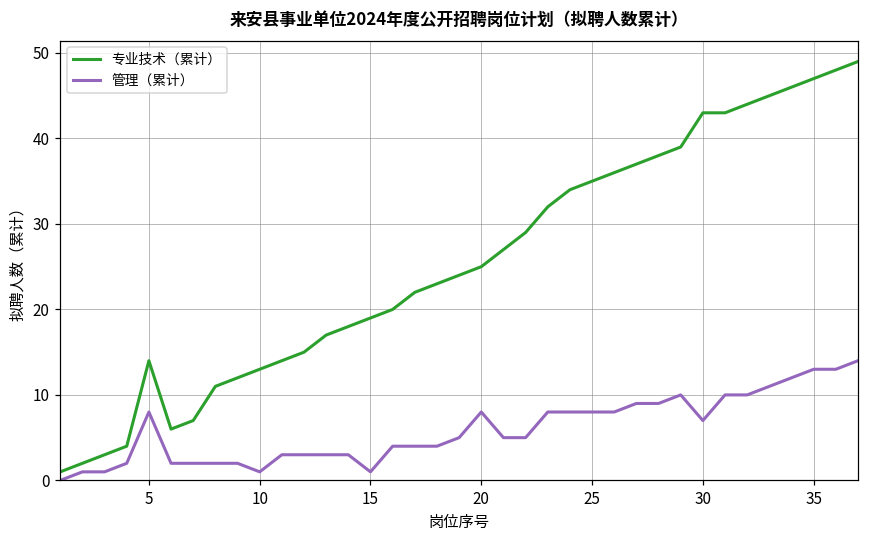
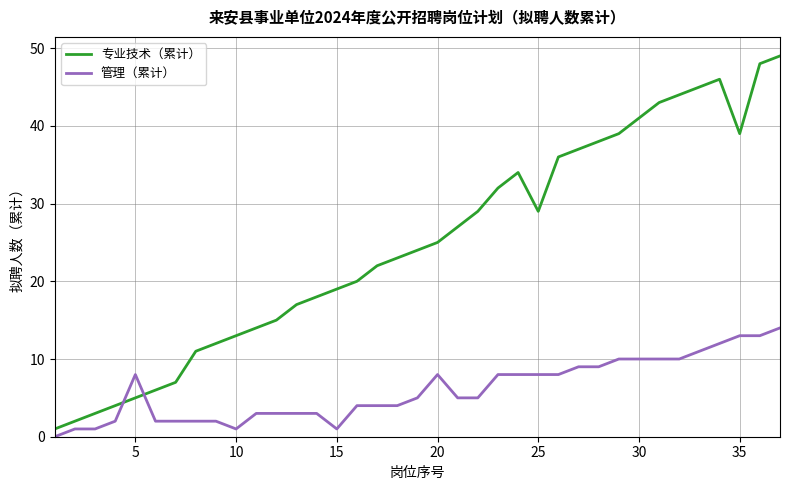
  {
    "专业技术（累计）": {
-     "5": 14,
+     "5": 5,
      "10": 13,
      "15": 19,
      "20": 25,
-     "25": 35,
-     "30": 43,
-     "35": 47
+     "25": 29,
+     "30": 41,
+     "35": 39
    },
    "管理（累计）": {
      "5": 8,
      "10": 1,
      "15": 1,
      "20": 8,
      "25": 8,
-     "30": 7,
+     "30": 10,
      "35": 13
    }
  }
